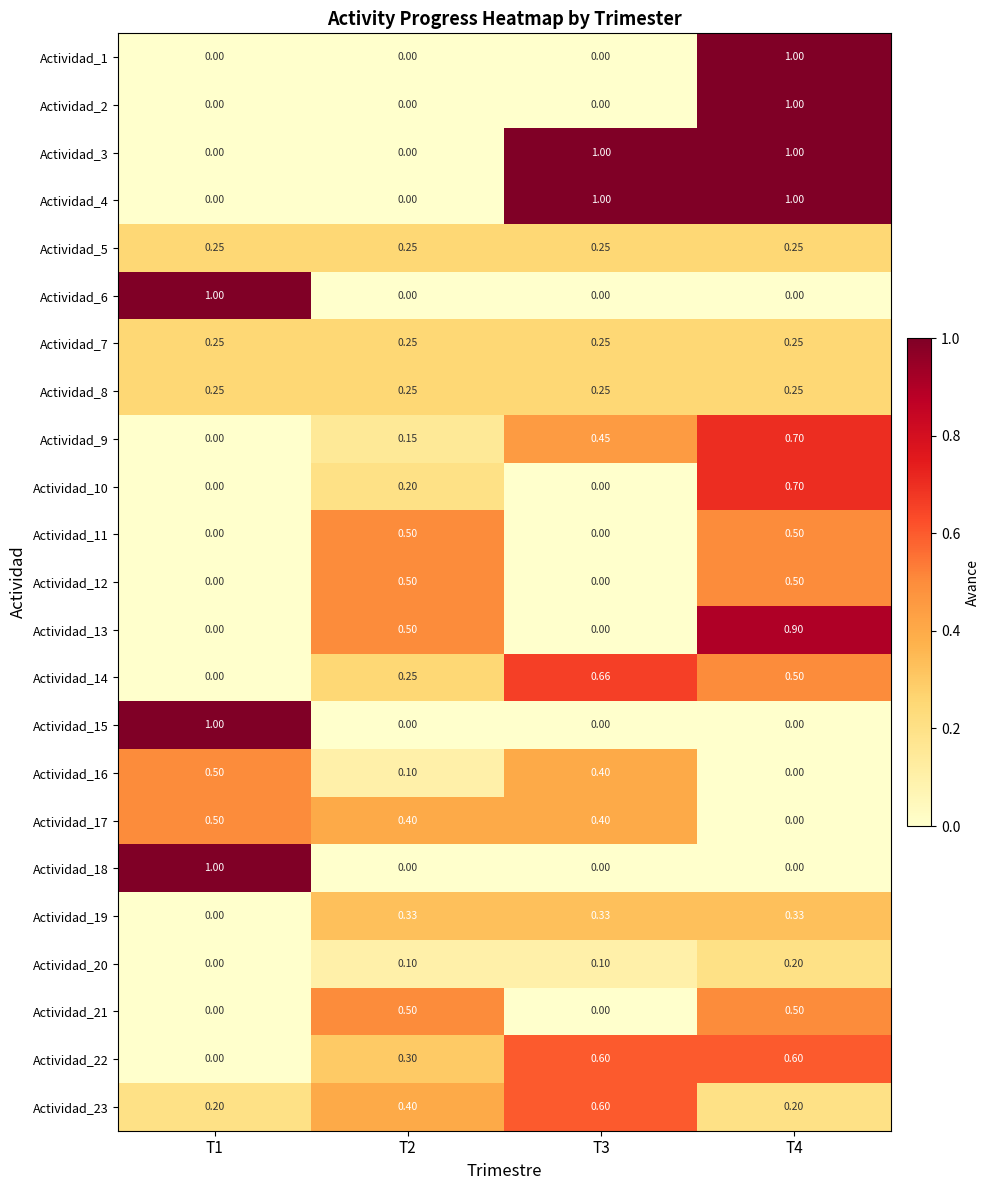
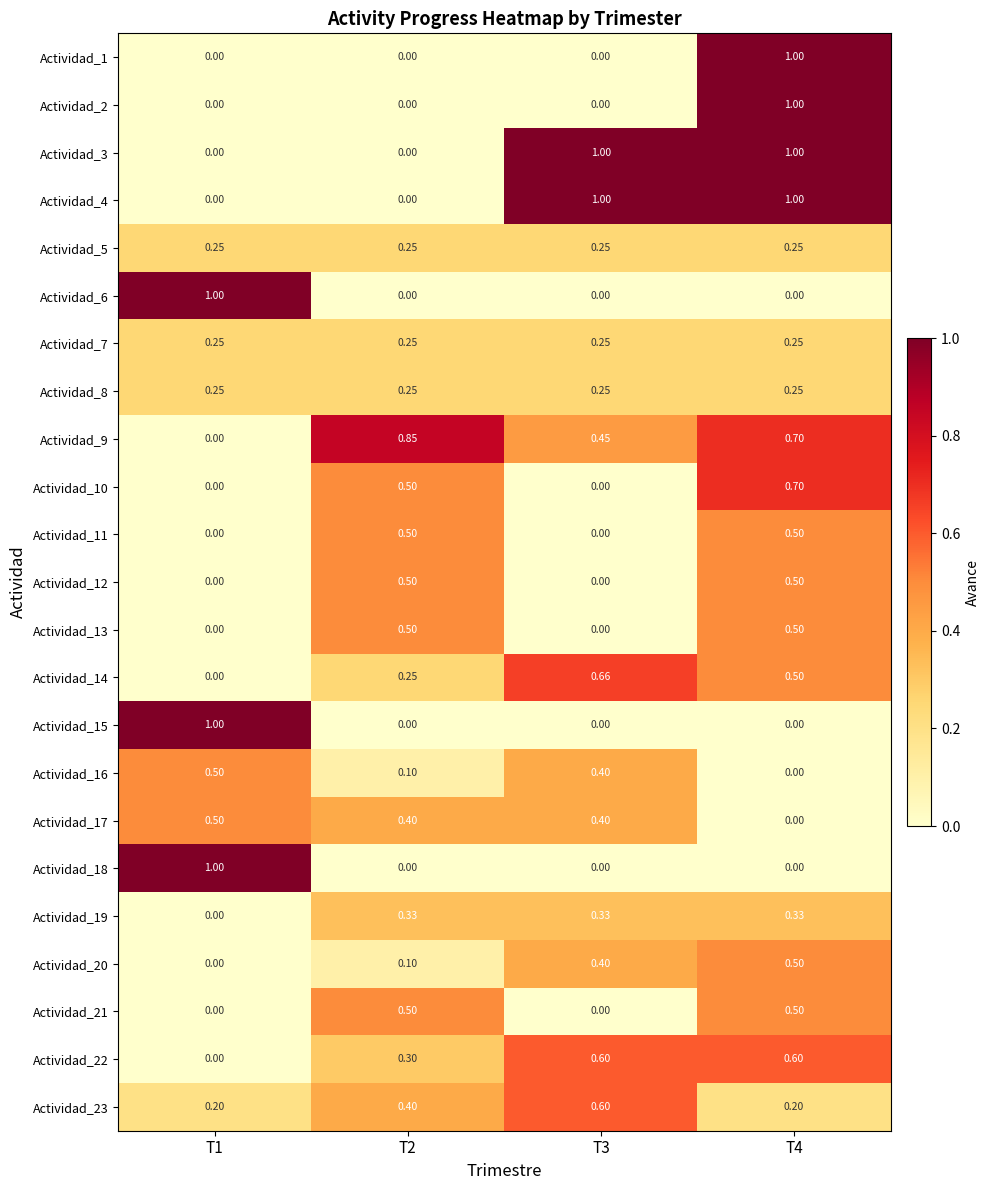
  {
    "Actividad_1": {
      "T1": 0.00,
      "T2": 0.00,
      "T3": 0.00,
      "T4": 1.00
    },
    "Actividad_2": {
      "T1": 0.00,
      "T2": 0.00,
      "T3": 0.00,
      "T4": 1.00
    },
    "Actividad_3": {
      "T1": 0.00,
      "T2": 0.00,
      "T3": 1.00,
      "T4": 1.00
    },
    "Actividad_4": {
      "T1": 0.00,
      "T2": 0.00,
      "T3": 1.00,
      "T4": 1.00
    },
    "Actividad_5": {
      "T1": 0.25,
      "T2": 0.25,
      "T3": 0.25,
      "T4": 0.25
    },
    "Actividad_6": {
      "T1": 1.00,
      "T2": 0.00,
      "T3": 0.00,
      "T4": 0.00
    },
    "Actividad_7": {
      "T1": 0.25,
      "T2": 0.25,
      "T3": 0.25,
      "T4": 0.25
    },
    "Actividad_8": {
      "T1": 0.25,
      "T2": 0.25,
      "T3": 0.25,
      "T4": 0.25
    },
    "Actividad_9": {
      "T1": 0.00,
-     "T2": 0.15,
+     "T2": 0.85,
      "T3": 0.45,
      "T4": 0.70
    },
    "Actividad_10": {
      "T1": 0.00,
-     "T2": 0.20,
+     "T2": 0.50,
      "T3": 0.00,
      "T4": 0.70
    },
    "Actividad_11": {
      "T1": 0.00,
      "T2": 0.50,
      "T3": 0.00,
      "T4": 0.50
    },
    "Actividad_12": {
      "T1": 0.00,
      "T2": 0.50,
      "T3": 0.00,
      "T4": 0.50
    },
    "Actividad_13": {
      "T1": 0.00,
      "T2": 0.50,
      "T3": 0.00,
-     "T4": 0.90
+     "T4": 0.50
    },
    "Actividad_14": {
      "T1": 0.00,
      "T2": 0.25,
      "T3": 0.66,
      "T4": 0.50
    },
    "Actividad_15": {
      "T1": 1.00,
      "T2": 0.00,
      "T3": 0.00,
      "T4": 0.00
    },
    "Actividad_16": {
      "T1": 0.50,
      "T2": 0.10,
      "T3": 0.40,
      "T4": 0.00
    },
    "Actividad_17": {
      "T1": 0.50,
      "T2": 0.40,
      "T3": 0.40,
      "T4": 0.00
    },
    "Actividad_18": {
      "T1": 1.00,
      "T2": 0.00,
      "T3": 0.00,
      "T4": 0.00
    },
    "Actividad_19": {
      "T1": 0.00,
      "T2": 0.33,
      "T3": 0.33,
      "T4": 0.33
    },
    "Actividad_20": {
      "T1": 0.00,
      "T2": 0.10,
-     "T3": 0.10,
-     "T4": 0.20
+     "T3": 0.40,
+     "T4": 0.50
    },
    "Actividad_21": {
      "T1": 0.00,
      "T2": 0.50,
      "T3": 0.00,
      "T4": 0.50
    },
    "Actividad_22": {
      "T1": 0.00,
      "T2": 0.30,
      "T3": 0.60,
      "T4": 0.60
    },
    "Actividad_23": {
      "T1": 0.20,
      "T2": 0.40,
      "T3": 0.60,
      "T4": 0.20
    }
  }
